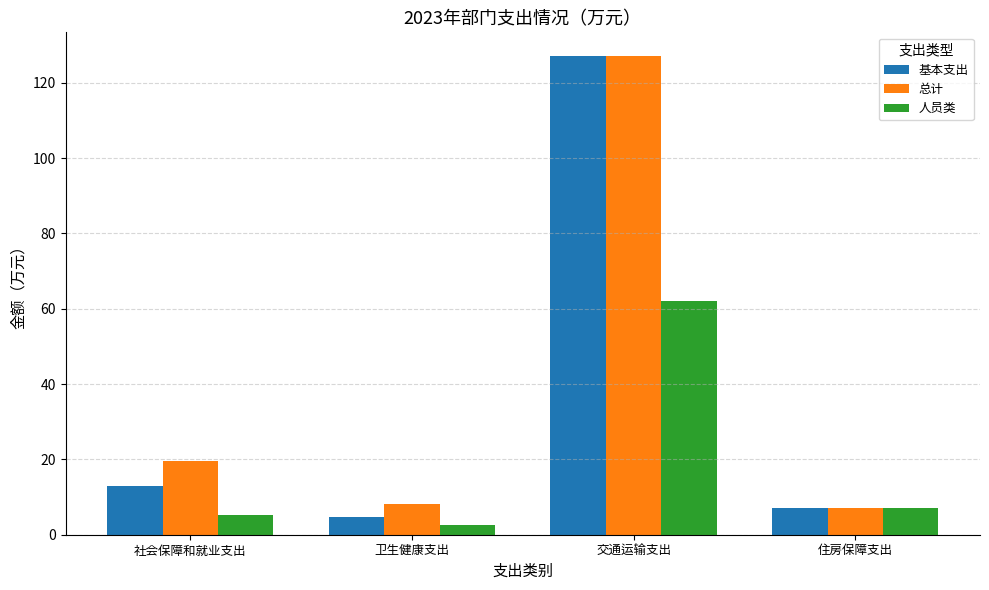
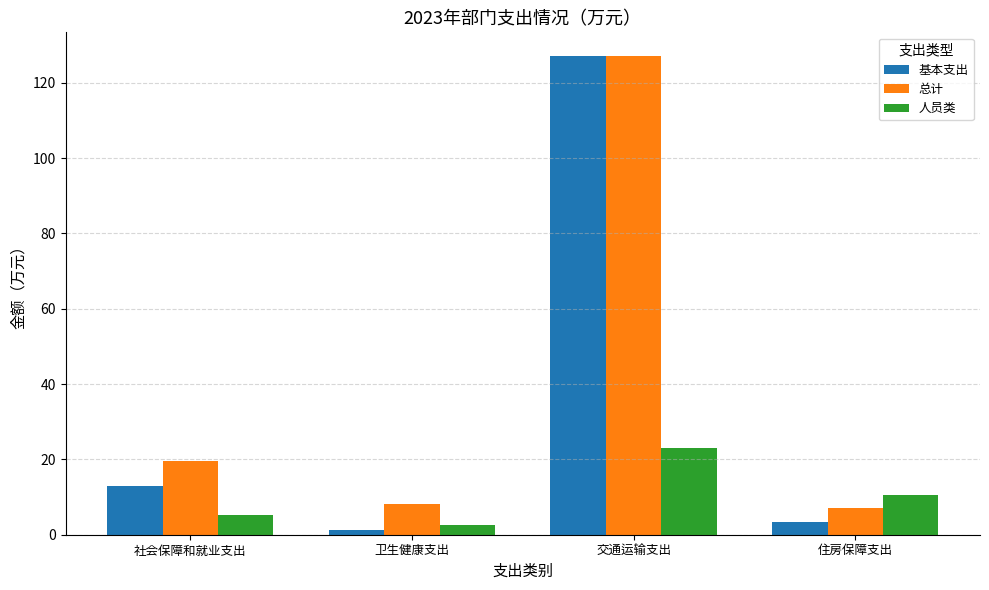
  {
    "基本支出": {
      "社会保障和就业支出": 13,
-     "卫生健康支出": 5,
+     "卫生健康支出": 1,
      "交通运输支出": 127,
-     "住房保障支出": 7
+     "住房保障支出": 3
    },
    "总计": {
      "社会保障和就业支出": 19,
      "卫生健康支出": 8,
      "交通运输支出": 127,
      "住房保障支出": 7
    },
    "人员类": {
      "社会保障和就业支出": 5,
      "卫生健康支出": 3,
-     "交通运输支出": 62,
-     "住房保障支出": 7
+     "交通运输支出": 23,
+     "住房保障支出": 11
    }
  }
